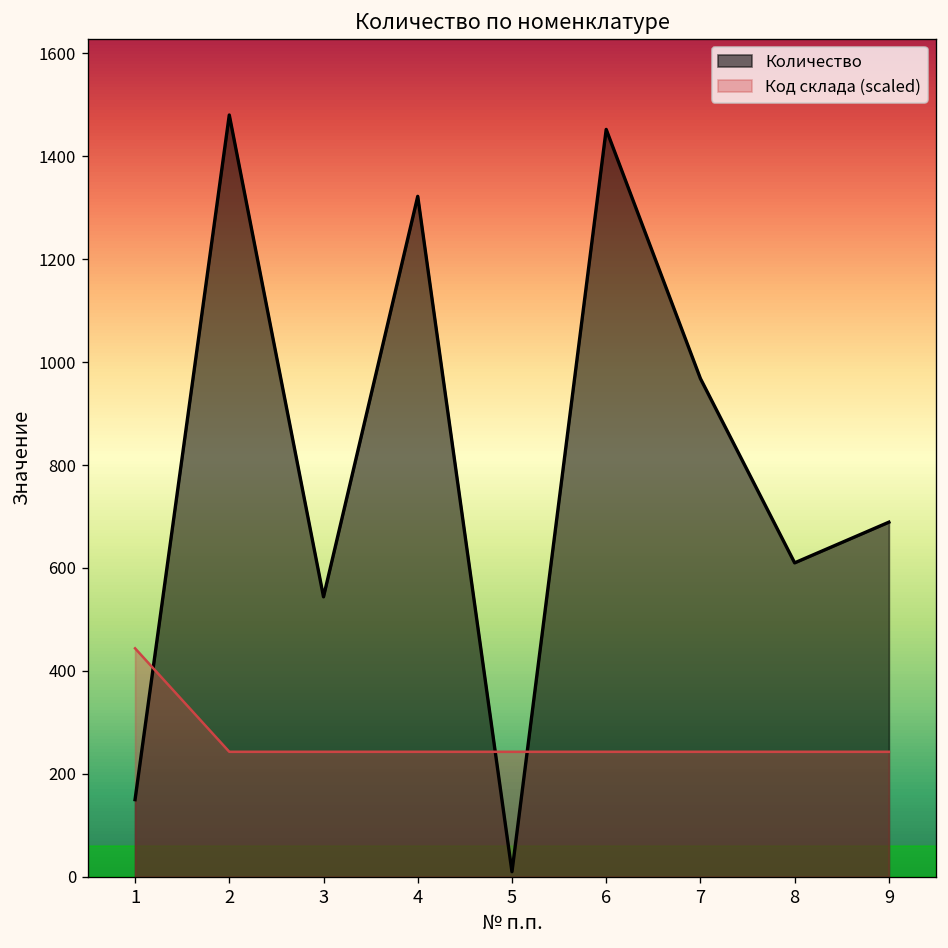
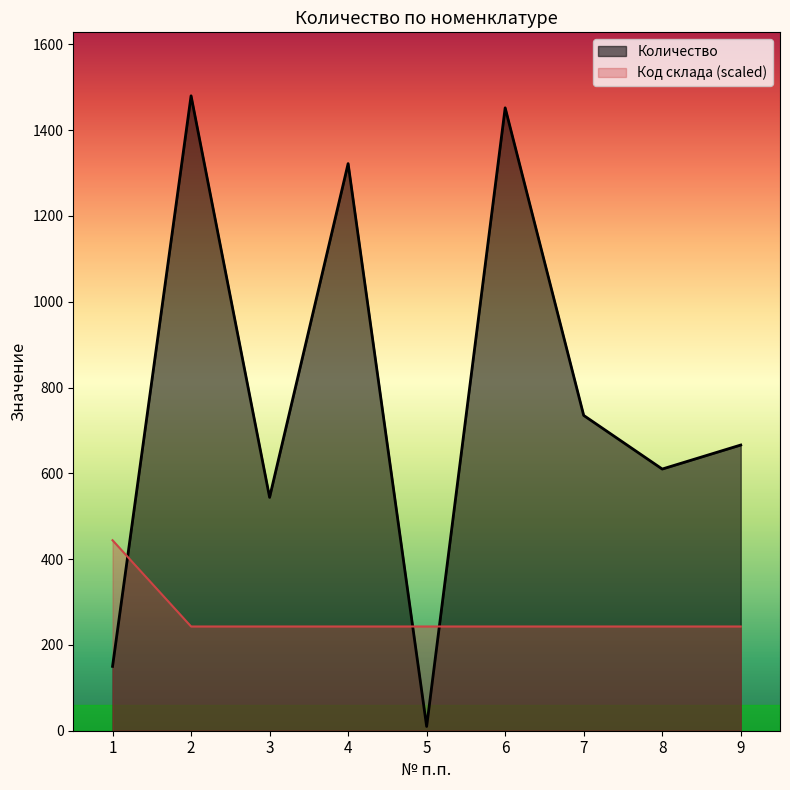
  {
    "Количество": {
      "1": 150,
      "2": 1480,
      "3": 540,
      "4": 1320,
      "5": 10,
      "6": 1450,
-     "7": 970,
+     "7": 740,
      "8": 610,
-     "9": 690
+     "9": 670
    },
    "Код склада (scaled)": {
      "1": 440,
      "2": 240,
      "3": 240,
      "4": 240,
      "5": 240,
      "6": 240,
      "7": 240,
      "8": 240,
      "9": 240
    }
  }
